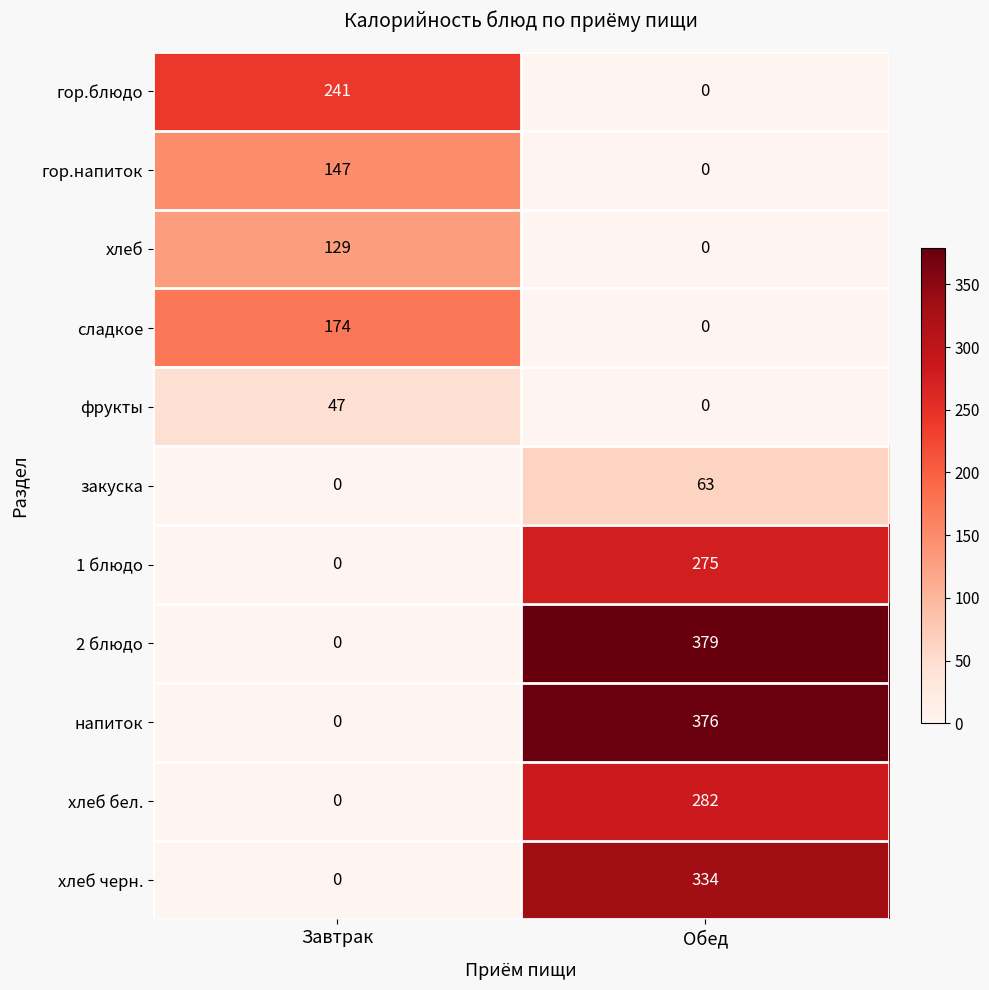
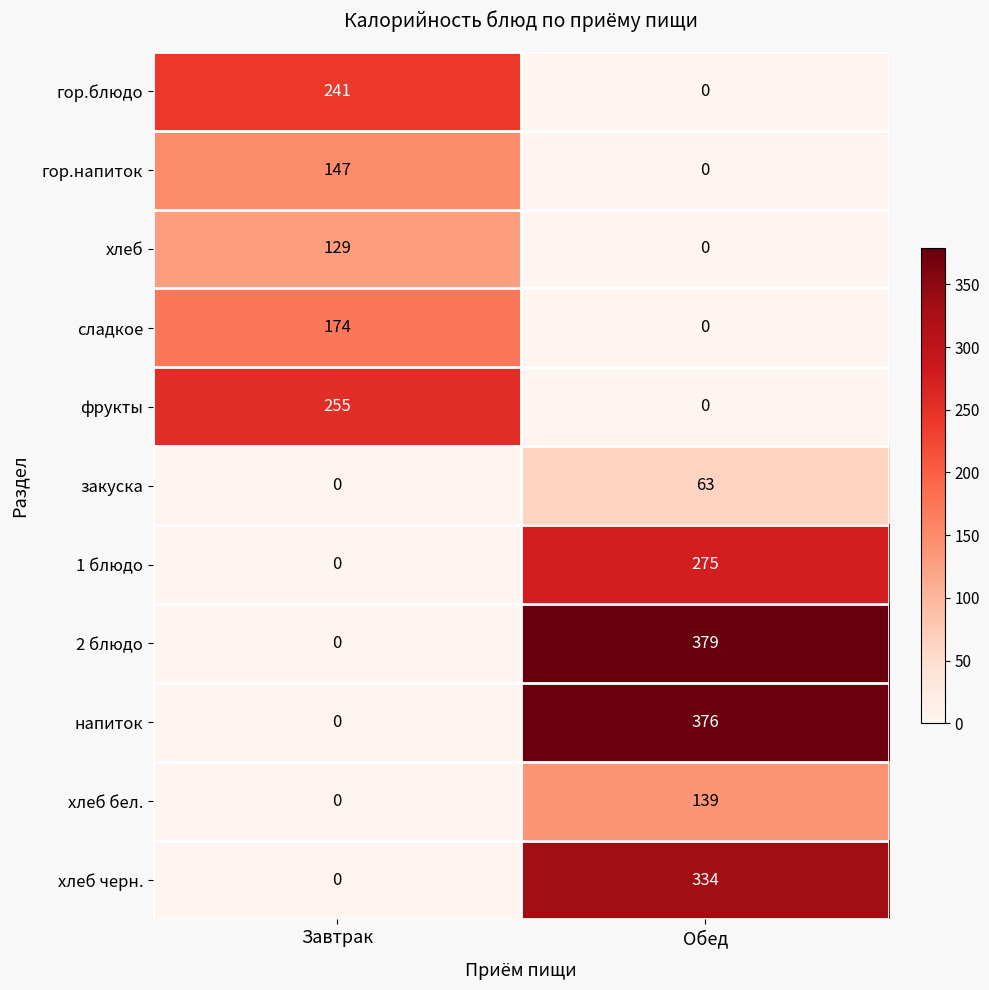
  {
    "гор.блюдо": {
      "Завтрак": 241,
      "Обед": 0
    },
    "гор.напиток": {
      "Завтрак": 147,
      "Обед": 0
    },
    "хлеб": {
      "Завтрак": 129,
      "Обед": 0
    },
    "сладкое": {
      "Завтрак": 174,
      "Обед": 0
    },
    "фрукты": {
-     "Завтрак": 47,
+     "Завтрак": 255,
      "Обед": 0
    },
    "закуска": {
      "Завтрак": 0,
      "Обед": 63
    },
    "1 блюдо": {
      "Завтрак": 0,
      "Обед": 275
    },
    "2 блюдо": {
      "Завтрак": 0,
      "Обед": 379
    },
    "напиток": {
      "Завтрак": 0,
      "Обед": 376
    },
    "хлеб бел.": {
      "Завтрак": 0,
-     "Обед": 282
+     "Обед": 139
    },
    "хлеб черн.": {
      "Завтрак": 0,
      "Обед": 334
    }
  }
